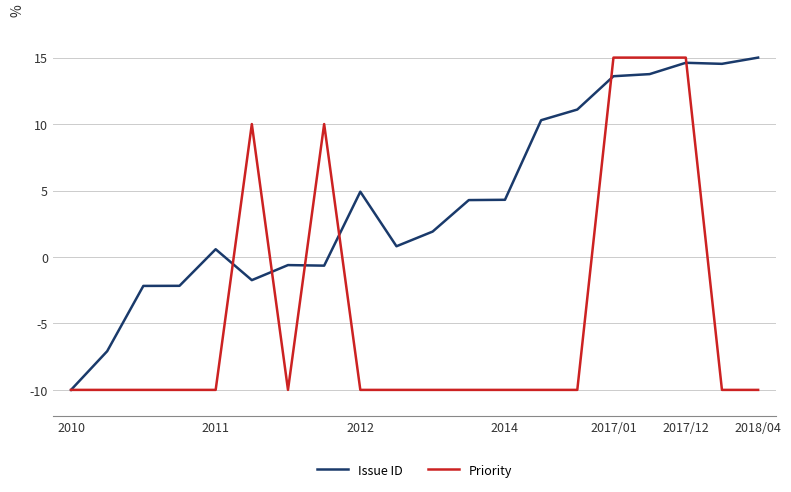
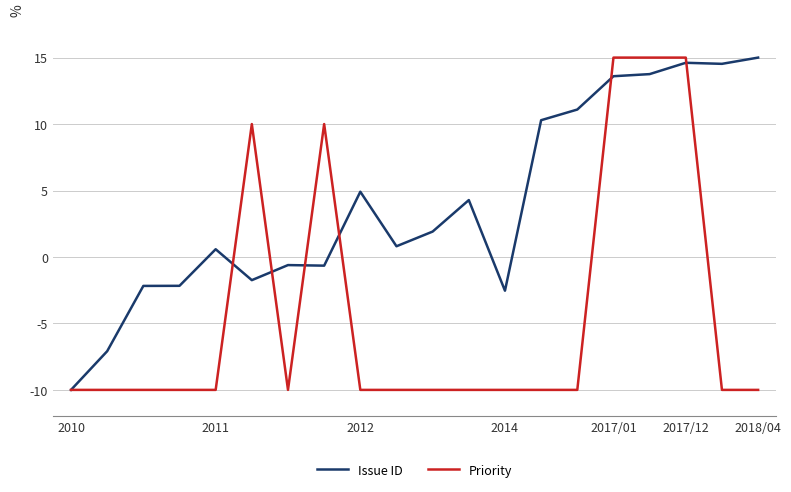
  {
    "Issue ID": {
      "2011": 0.6,
      "2012": 4.9,
-     "2014": 4.3,
+     "2014": -2.5,
      "2017/01": 13.6,
      "2017/12": 14.6,
      "2018/04": 15.0
    },
    "Priority": {
      "2011": -10.0,
      "2012": -10.0,
      "2014": -10.0,
      "2017/01": 15.0,
      "2017/12": 15.0,
      "2018/04": -10.0
    }
  }
